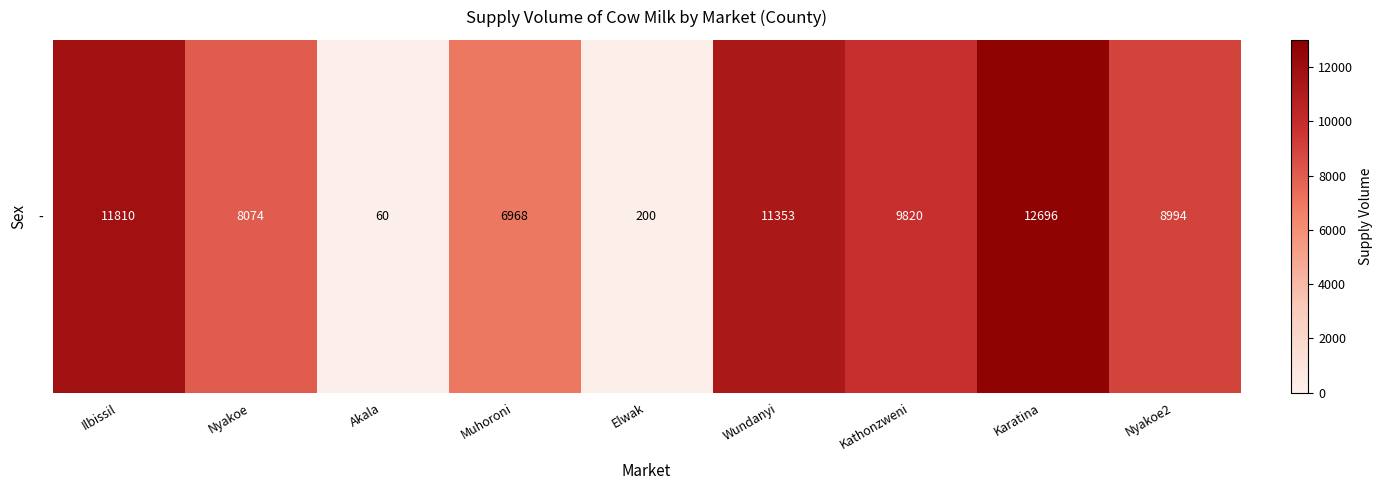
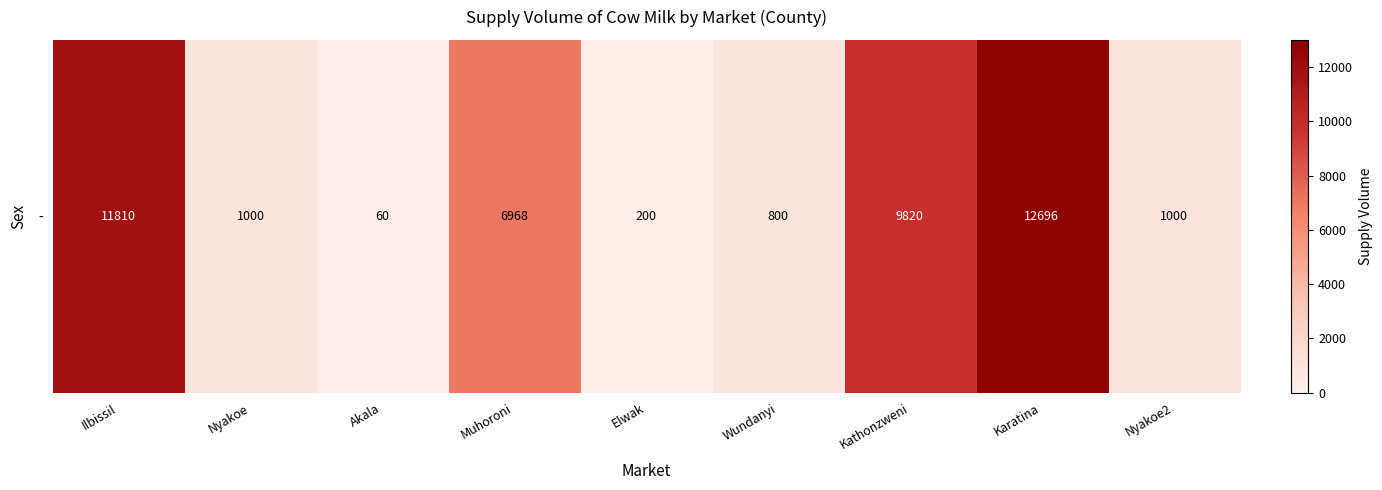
  {
    "-": {
      "Ilbissil": 11810,
-     "Nyakoe": 8074,
+     "Nyakoe": 1000,
      "Akala": 60,
      "Muhoroni": 6968,
      "Elwak": 200,
-     "Wundanyi": 11353,
+     "Wundanyi": 800,
      "Kathonzweni": 9820,
      "Karatina": 12696,
-     "Nyakoe2": 8994
+     "Nyakoe2": 1000
    }
  }
